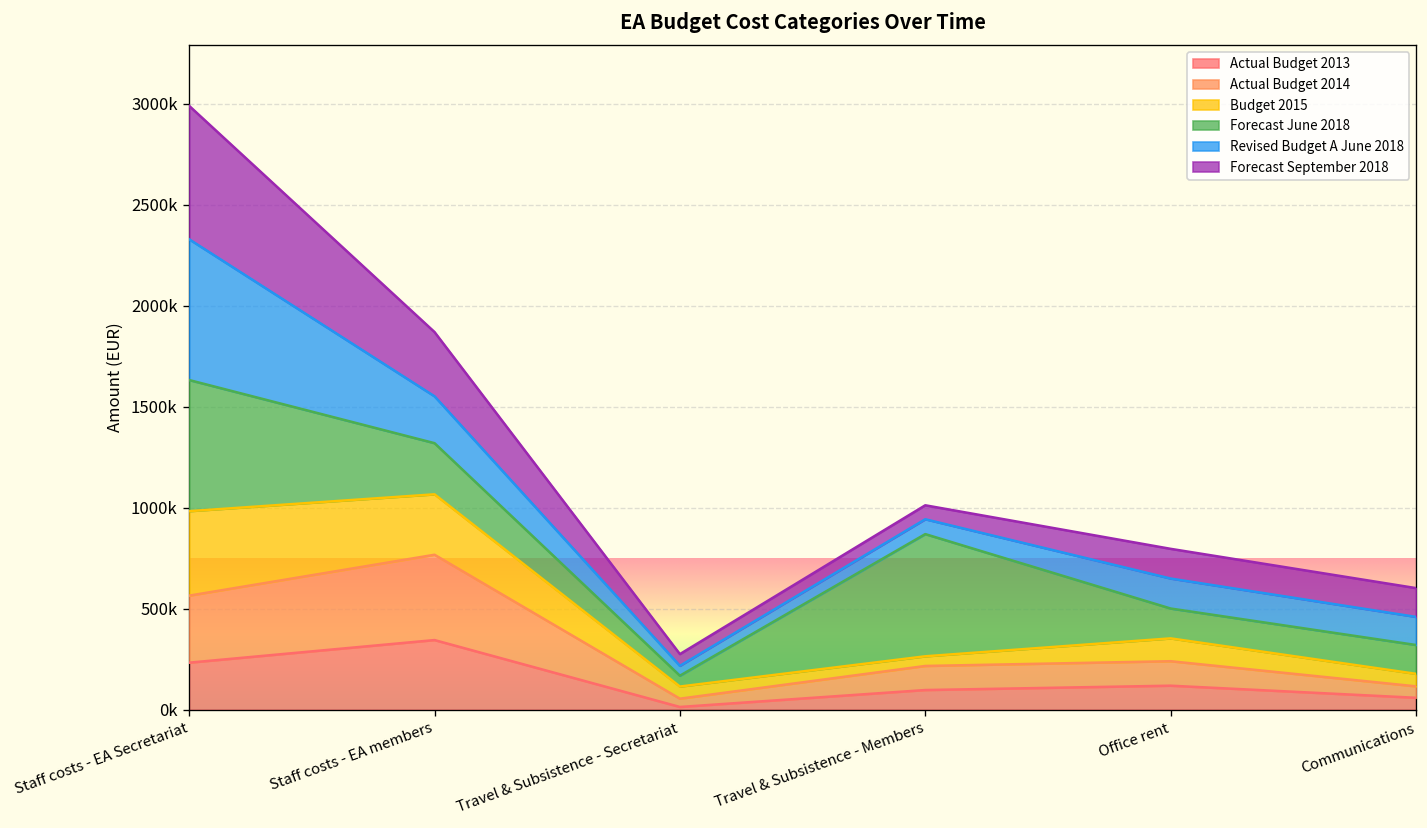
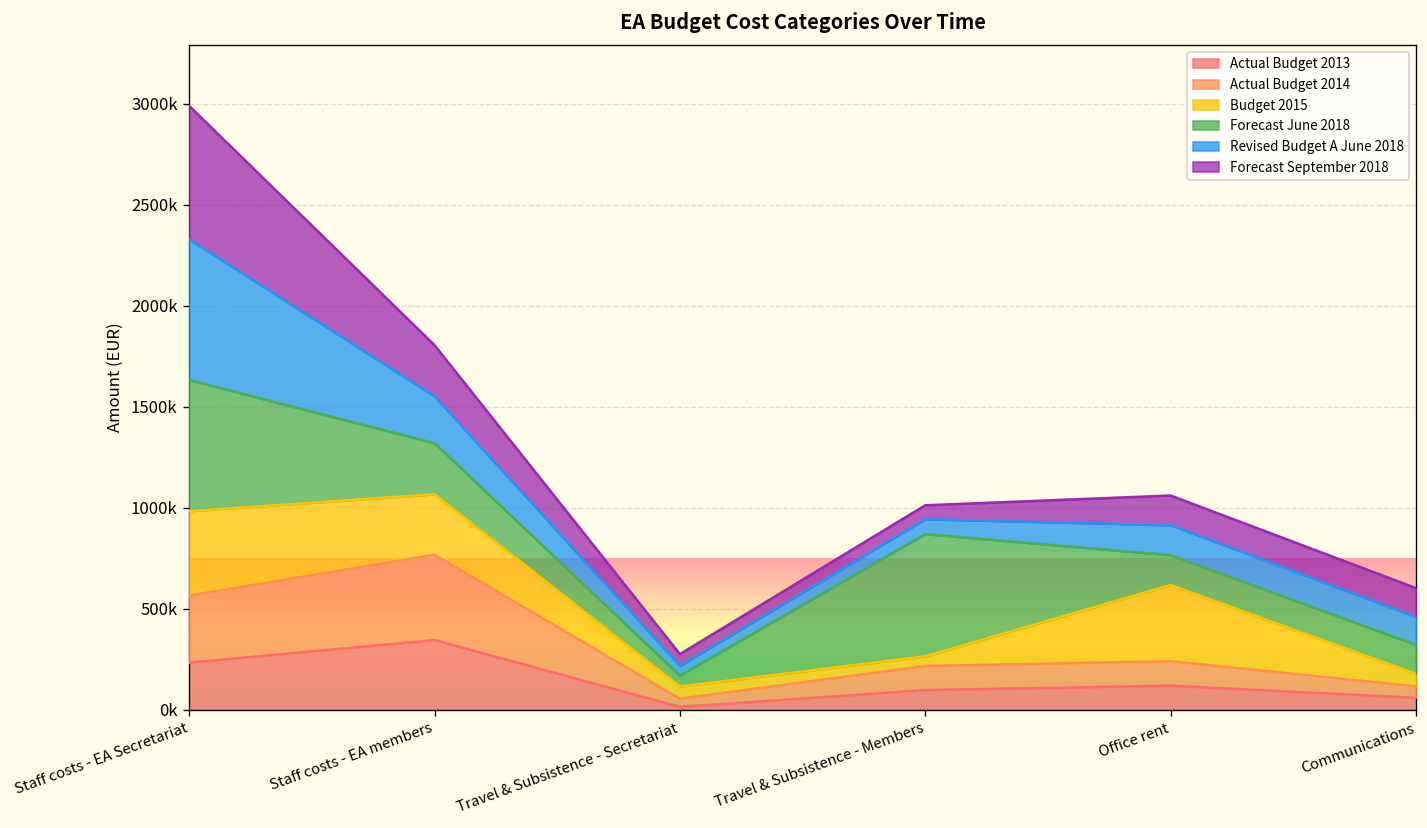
  {
    "Budget 2015": {
      "Staff costs - EA Secretariat": 420000,
      "Staff costs - EA members": 300000,
      "Travel & Subsistence - Secretariat": 60000,
      "Travel & Subsistence - Members": 50000,
-     "Office rent": 110000,
+     "Office rent": 380000,
      "Communications": 60000
    },
    "Forecast June 2018": {
      "Staff costs - EA Secretariat": 650000,
      "Staff costs - EA members": 250000,
      "Travel & Subsistence - Secretariat": 50000,
      "Travel & Subsistence - Members": 600000,
      "Office rent": 150000,
      "Communications": 140000
    },
    "Revised Budget A June 2018": {
      "Staff costs - EA Secretariat": 700000,
      "Staff costs - EA members": 230000,
      "Travel & Subsistence - Secretariat": 50000,
      "Travel & Subsistence - Members": 70000,
      "Office rent": 150000,
      "Communications": 140000
    },
    "Forecast September 2018": {
      "Staff costs - EA Secretariat": 660000,
-     "Staff costs - EA members": 320000,
+     "Staff costs - EA members": 250000,
      "Travel & Subsistence - Secretariat": 60000,
      "Travel & Subsistence - Members": 70000,
      "Office rent": 150000,
      "Communications": 140000
    }
  }
